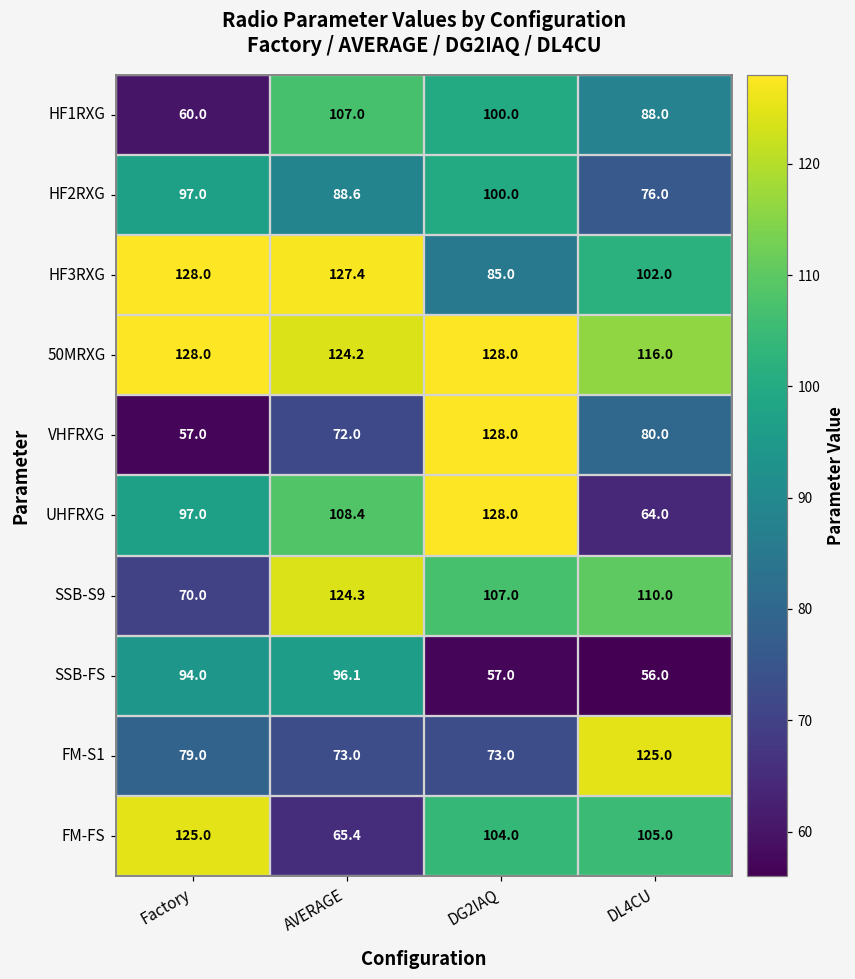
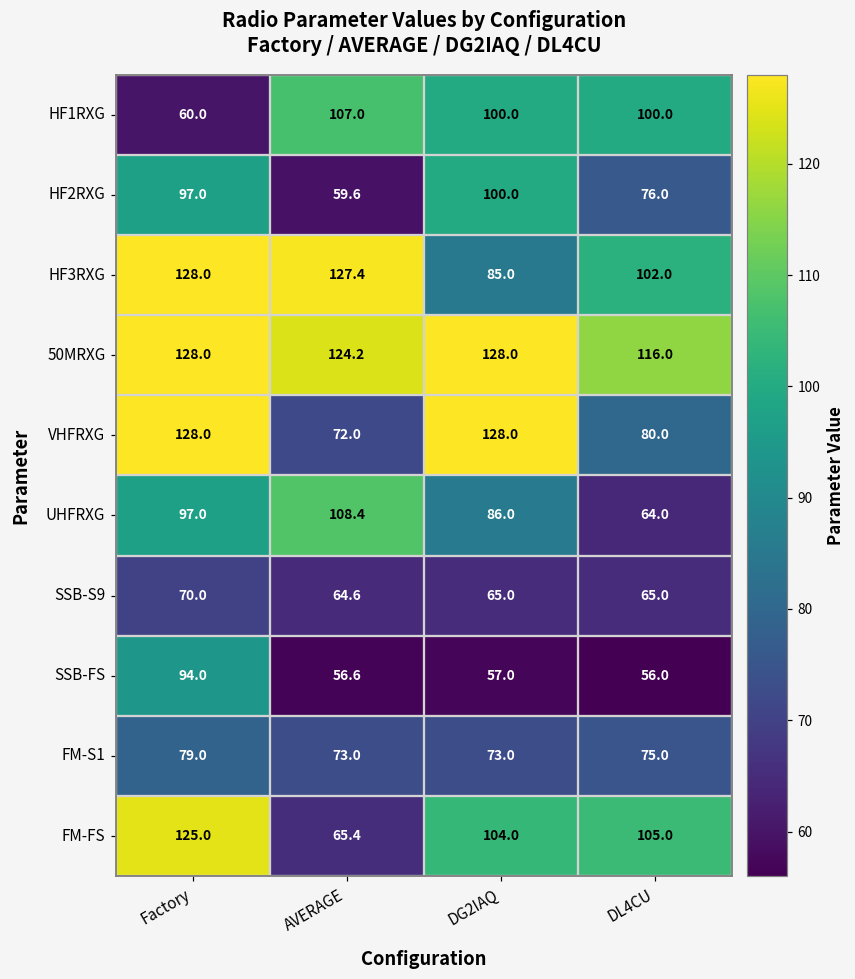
  {
    "HF1RXG": {
      "Factory": 60.0,
      "AVERAGE": 107.0,
      "DG2IAQ": 100.0,
-     "DL4CU": 88.0
+     "DL4CU": 100.0
    },
    "HF2RXG": {
      "Factory": 97.0,
-     "AVERAGE": 88.6,
+     "AVERAGE": 59.6,
      "DG2IAQ": 100.0,
      "DL4CU": 76.0
    },
    "HF3RXG": {
      "Factory": 128.0,
      "AVERAGE": 127.4,
      "DG2IAQ": 85.0,
      "DL4CU": 102.0
    },
    "50MRXG": {
      "Factory": 128.0,
      "AVERAGE": 124.2,
      "DG2IAQ": 128.0,
      "DL4CU": 116.0
    },
    "VHFRXG": {
-     "Factory": 57.0,
+     "Factory": 128.0,
      "AVERAGE": 72.0,
      "DG2IAQ": 128.0,
      "DL4CU": 80.0
    },
    "UHFRXG": {
      "Factory": 97.0,
      "AVERAGE": 108.4,
-     "DG2IAQ": 128.0,
+     "DG2IAQ": 86.0,
      "DL4CU": 64.0
    },
    "SSB-S9": {
      "Factory": 70.0,
-     "AVERAGE": 124.3,
-     "DG2IAQ": 107.0,
-     "DL4CU": 110.0
+     "AVERAGE": 64.6,
+     "DG2IAQ": 65.0,
+     "DL4CU": 65.0
    },
    "SSB-FS": {
      "Factory": 94.0,
-     "AVERAGE": 96.1,
+     "AVERAGE": 56.6,
      "DG2IAQ": 57.0,
      "DL4CU": 56.0
    },
    "FM-S1": {
      "Factory": 79.0,
      "AVERAGE": 73.0,
      "DG2IAQ": 73.0,
-     "DL4CU": 125.0
+     "DL4CU": 75.0
    },
    "FM-FS": {
      "Factory": 125.0,
      "AVERAGE": 65.4,
      "DG2IAQ": 104.0,
      "DL4CU": 105.0
    }
  }
